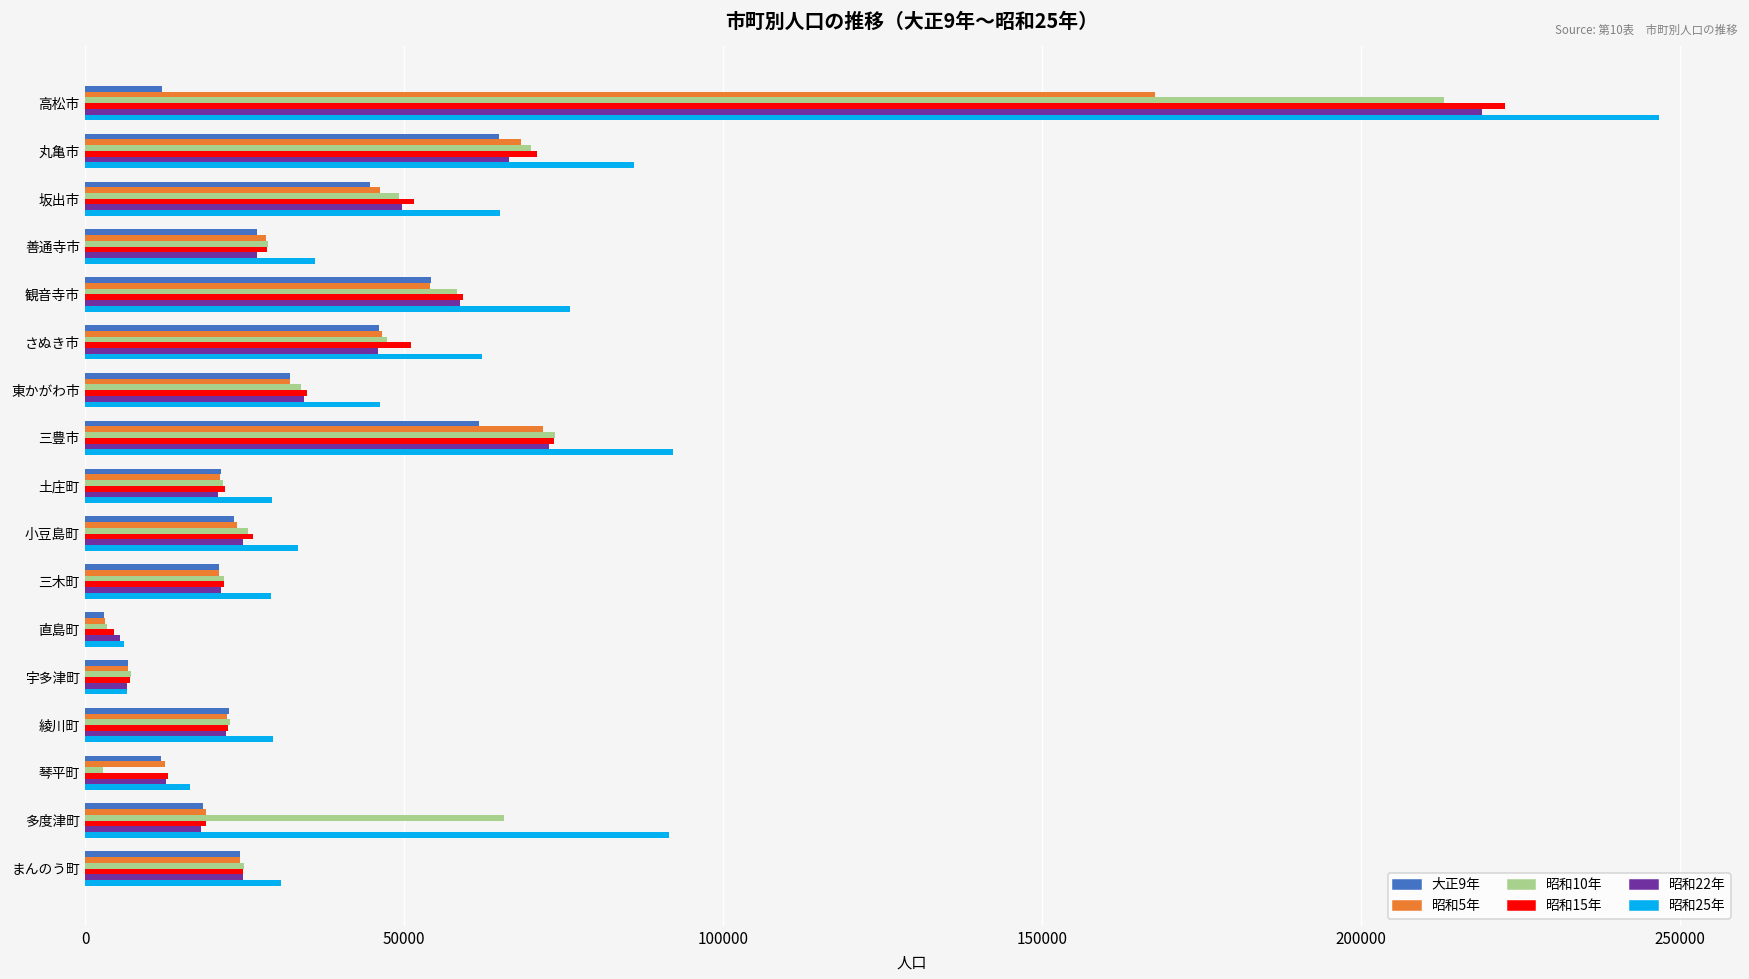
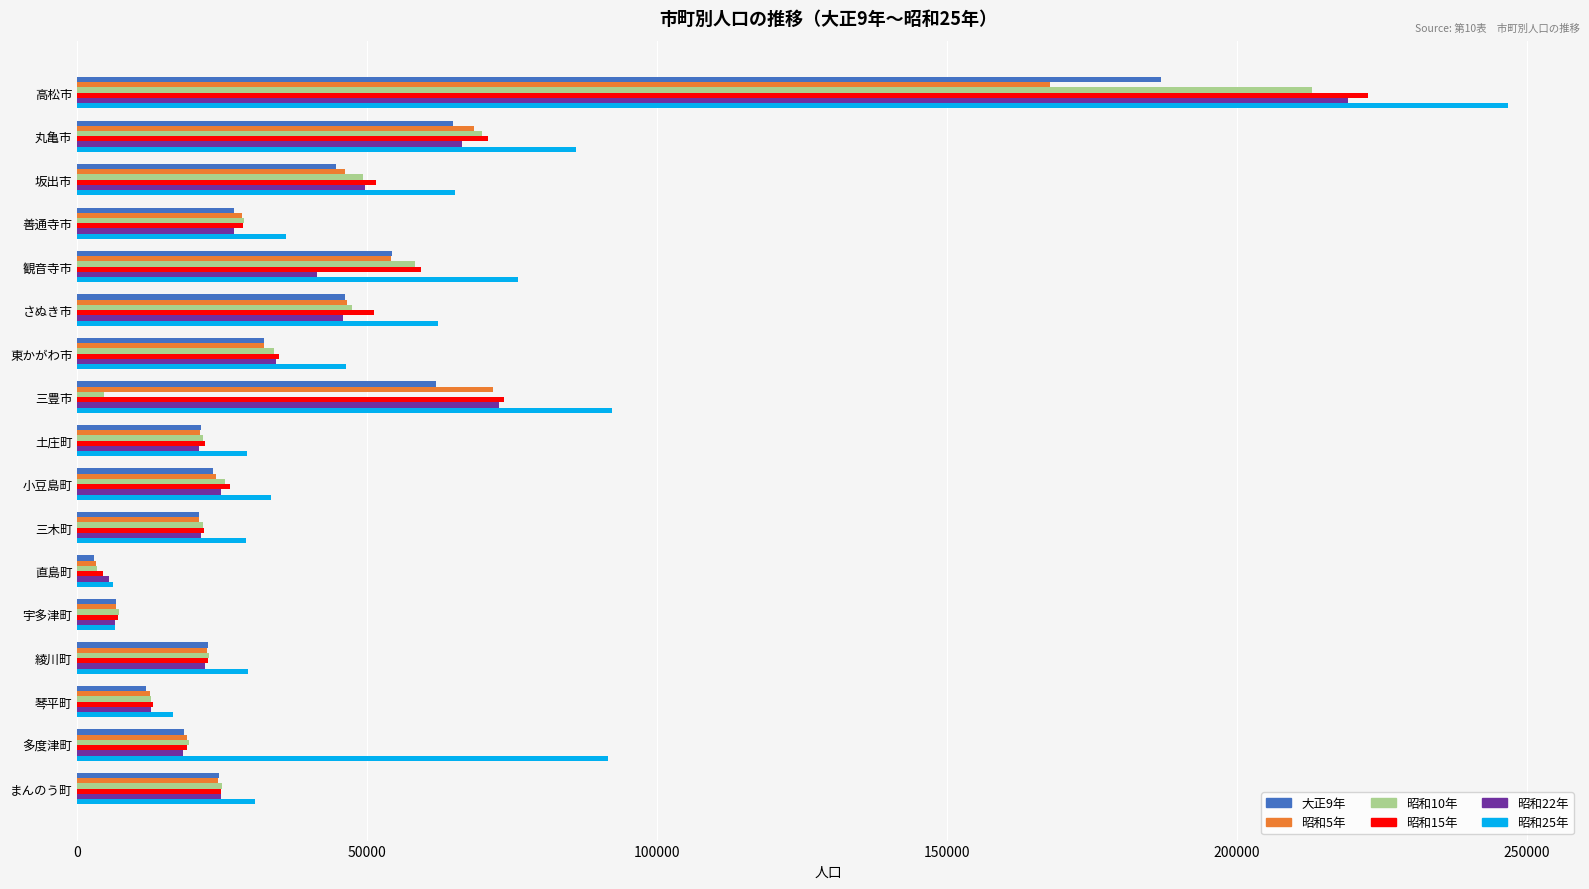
  {
    "大正9年": {
-     "高松市": 12000,
+     "高松市": 187000,
      "丸亀市": 65000,
      "坂出市": 45000,
      "善通寺市": 27000,
      "観音寺市": 54000,
      "さぬき市": 46000,
      "東かがわ市": 32000,
      "三豊市": 62000,
      "土庄町": 21000,
      "小豆島町": 23000,
      "三木町": 21000,
      "直島町": 3000,
      "宇多津町": 7000,
      "綾川町": 22000,
      "琴平町": 12000,
      "多度津町": 18000,
      "まんのう町": 24000
    },
    "昭和5年": {
      "高松市": 168000,
      "丸亀市": 68000,
      "坂出市": 46000,
      "善通寺市": 28000,
      "観音寺市": 54000,
      "さぬき市": 47000,
      "東かがわ市": 32000,
      "三豊市": 72000,
      "土庄町": 21000,
      "小豆島町": 24000,
      "三木町": 21000,
      "直島町": 3000,
      "宇多津町": 7000,
      "綾川町": 22000,
      "琴平町": 12000,
      "多度津町": 19000,
      "まんのう町": 24000
    },
    "昭和10年": {
      "高松市": 213000,
      "丸亀市": 70000,
      "坂出市": 49000,
      "善通寺市": 29000,
      "観音寺市": 58000,
      "さぬき市": 47000,
      "東かがわ市": 34000,
-     "三豊市": 74000,
+     "三豊市": 5000,
      "土庄町": 22000,
      "小豆島町": 25000,
      "三木町": 22000,
      "直島町": 3000,
      "宇多津町": 7000,
      "綾川町": 23000,
-     "琴平町": 3000,
-     "多度津町": 66000,
+     "琴平町": 13000,
+     "多度津町": 19000,
      "まんのう町": 25000
    },
    "昭和15年": {
      "高松市": 223000,
      "丸亀市": 71000,
      "坂出市": 52000,
      "善通寺市": 29000,
      "観音寺市": 59000,
      "さぬき市": 51000,
      "東かがわ市": 35000,
      "三豊市": 73000,
      "土庄町": 22000,
      "小豆島町": 26000,
      "三木町": 22000,
      "直島町": 4000,
      "宇多津町": 7000,
      "綾川町": 22000,
      "琴平町": 13000,
      "多度津町": 19000,
      "まんのう町": 25000
    },
    "昭和22年": {
      "高松市": 219000,
      "丸亀市": 66000,
      "坂出市": 50000,
      "善通寺市": 27000,
-     "観音寺市": 59000,
+     "観音寺市": 41000,
      "さぬき市": 46000,
      "東かがわ市": 34000,
      "三豊市": 73000,
      "土庄町": 21000,
      "小豆島町": 25000,
      "三木町": 21000,
      "直島町": 6000,
      "宇多津町": 7000,
      "綾川町": 22000,
      "琴平町": 13000,
      "多度津町": 18000,
      "まんのう町": 25000
    },
    "昭和25年": {
      "高松市": 247000,
      "丸亀市": 86000,
      "坂出市": 65000,
      "善通寺市": 36000,
      "観音寺市": 76000,
      "さぬき市": 62000,
      "東かがわ市": 46000,
      "三豊市": 92000,
      "土庄町": 29000,
      "小豆島町": 33000,
      "三木町": 29000,
      "直島町": 6000,
      "宇多津町": 7000,
      "綾川町": 29000,
      "琴平町": 16000,
      "多度津町": 91000,
      "まんのう町": 31000
    }
  }
